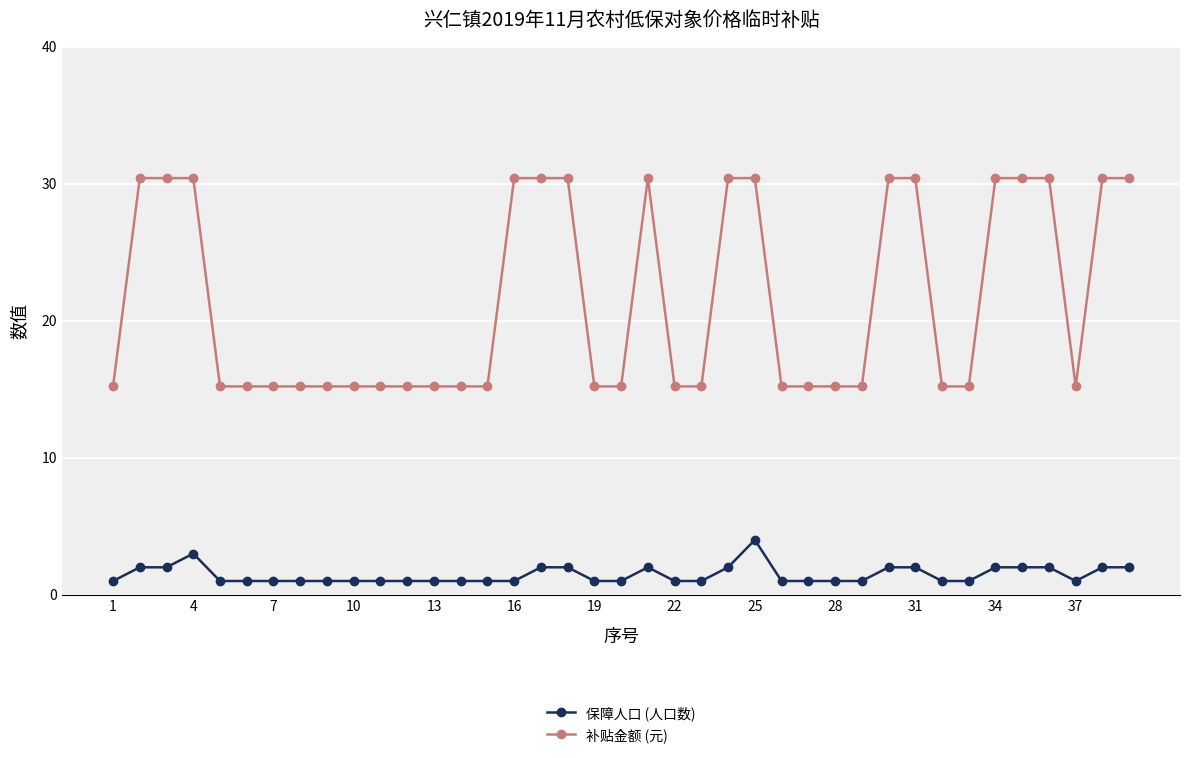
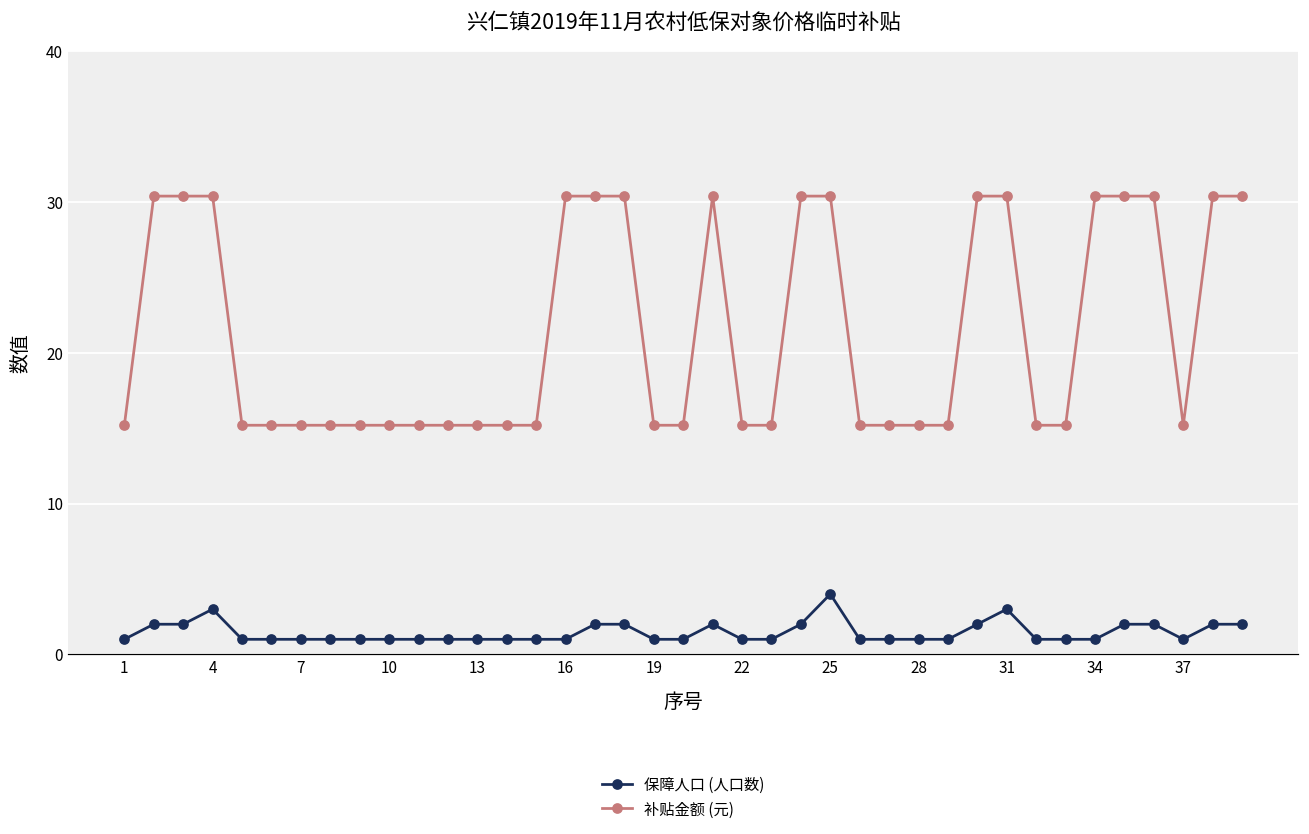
  {
    "保障人口 (人口数)": {
      "1": 1,
      "4": 3,
      "7": 1,
      "10": 1,
      "13": 1,
      "16": 1,
      "19": 1,
      "22": 1,
      "25": 4,
      "28": 1,
-     "31": 2,
-     "34": 2,
+     "31": 3,
+     "34": 1,
      "37": 1
    },
    "补贴金额 (元)": {
      "1": 15.2,
      "4": 30.4,
      "7": 15.2,
      "10": 15.2,
      "13": 15.2,
      "16": 30.4,
      "19": 15.2,
      "22": 15.2,
      "25": 30.4,
      "28": 15.2,
      "31": 30.4,
      "34": 30.4,
      "37": 15.2
    }
  }
